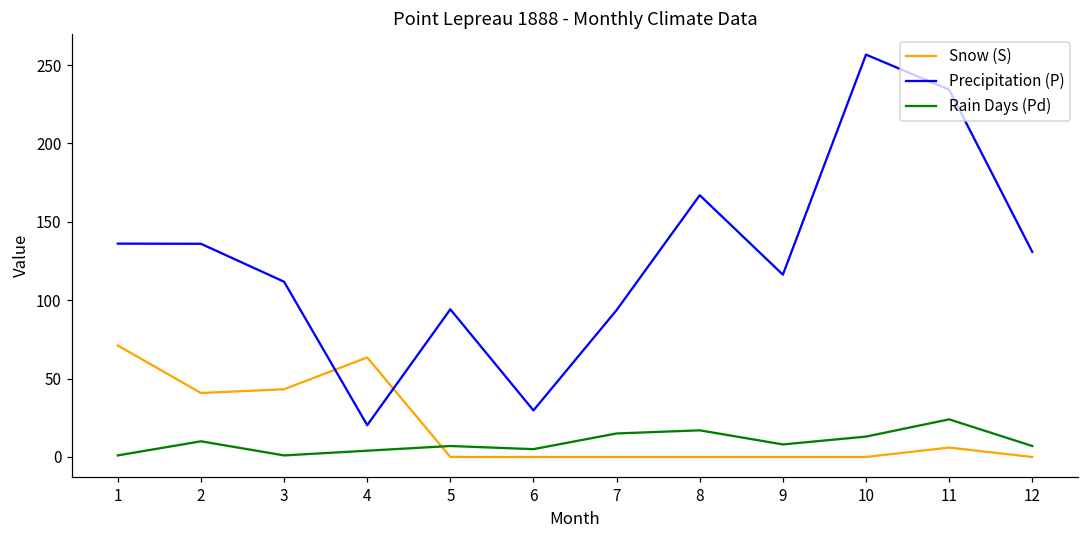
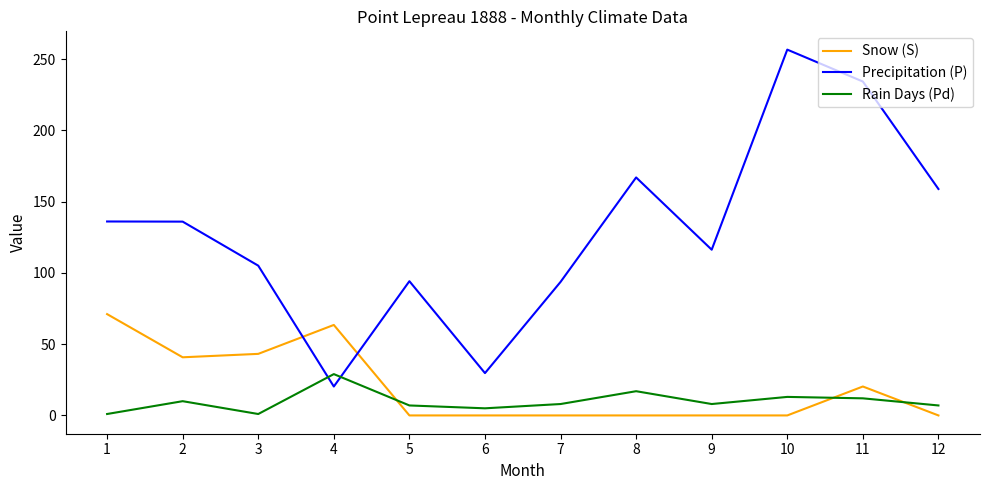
  {
    "Snow (S)": {
      "1": 71,
      "2": 41,
      "3": 43,
      "4": 64,
      "5": 0,
      "6": 0,
      "7": 0,
      "8": 0,
      "9": 0,
      "10": 0,
-     "11": 6,
+     "11": 20,
      "12": 0
    },
    "Precipitation (P)": {
      "1": 136,
      "2": 136,
-     "3": 112,
+     "3": 105,
      "4": 20,
      "5": 94,
      "6": 30,
      "7": 94,
      "8": 167,
      "9": 116,
      "10": 257,
-     "12": 131
+     "12": 159
    },
    "Rain Days (Pd)": {
      "1": 1,
      "2": 10,
      "3": 1,
-     "4": 4,
+     "4": 29,
      "5": 7,
      "6": 5,
-     "7": 15,
+     "7": 8,
      "8": 17,
      "9": 8,
      "10": 13,
-     "11": 24,
+     "11": 12,
      "12": 7
    }
  }
